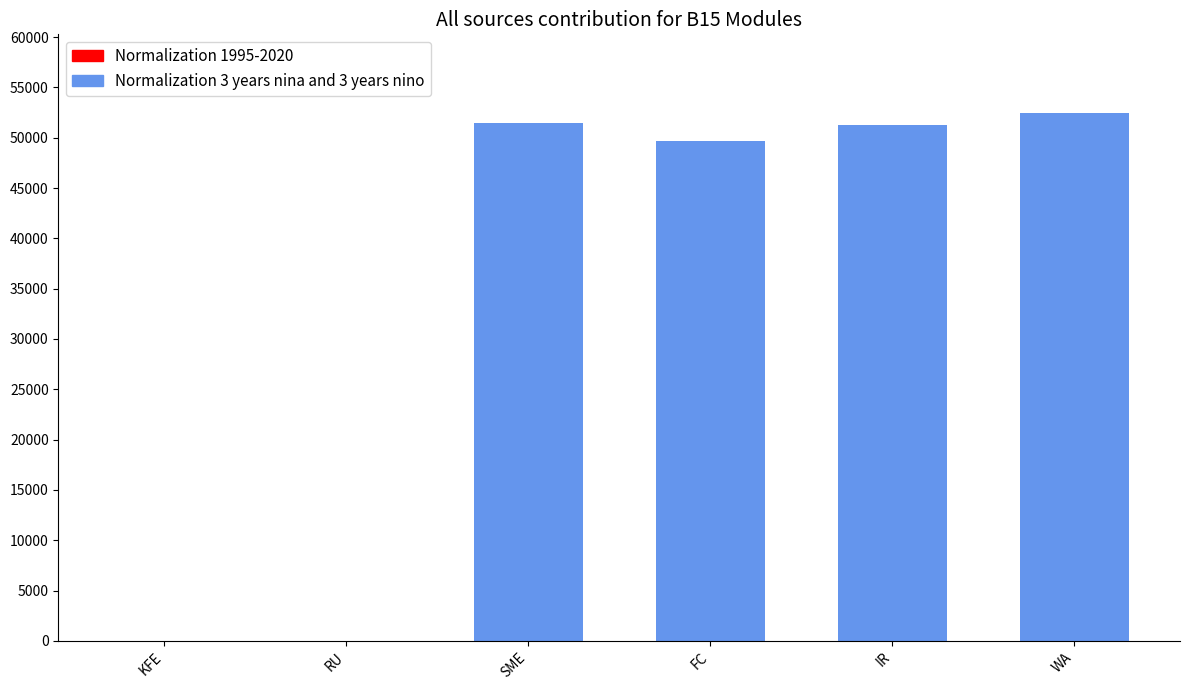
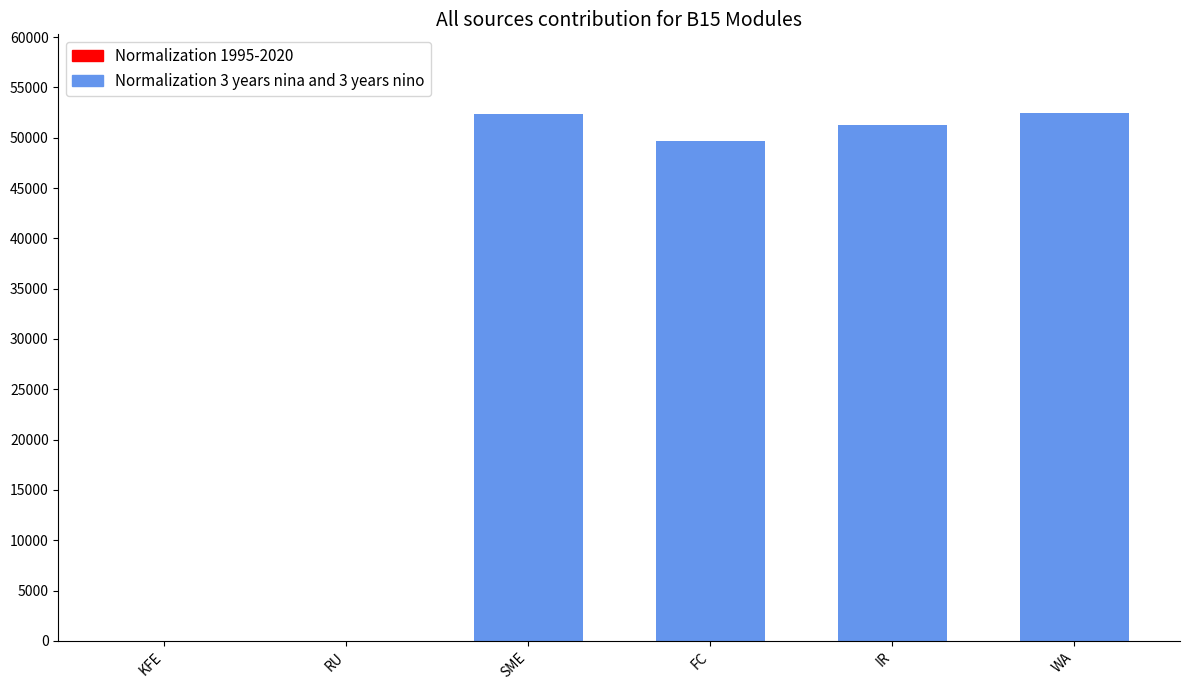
  {
    "Normalization 3 years nina and 3 years nino": {
      "KFE": 0,
      "RU": 0,
-     "SME": 51500,
+     "SME": 52300,
      "FC": 49700,
      "IR": 51200,
      "WA": 52400
    }
  }
